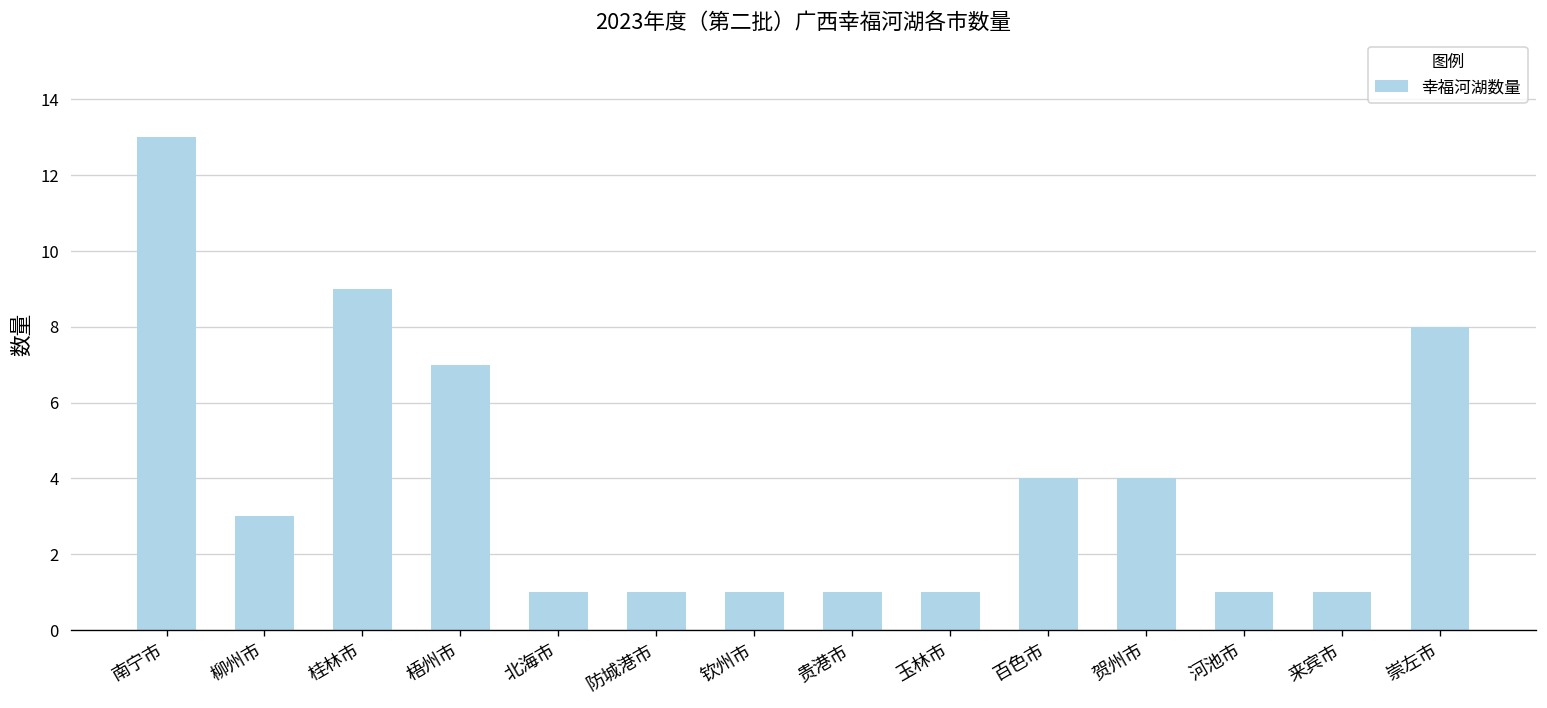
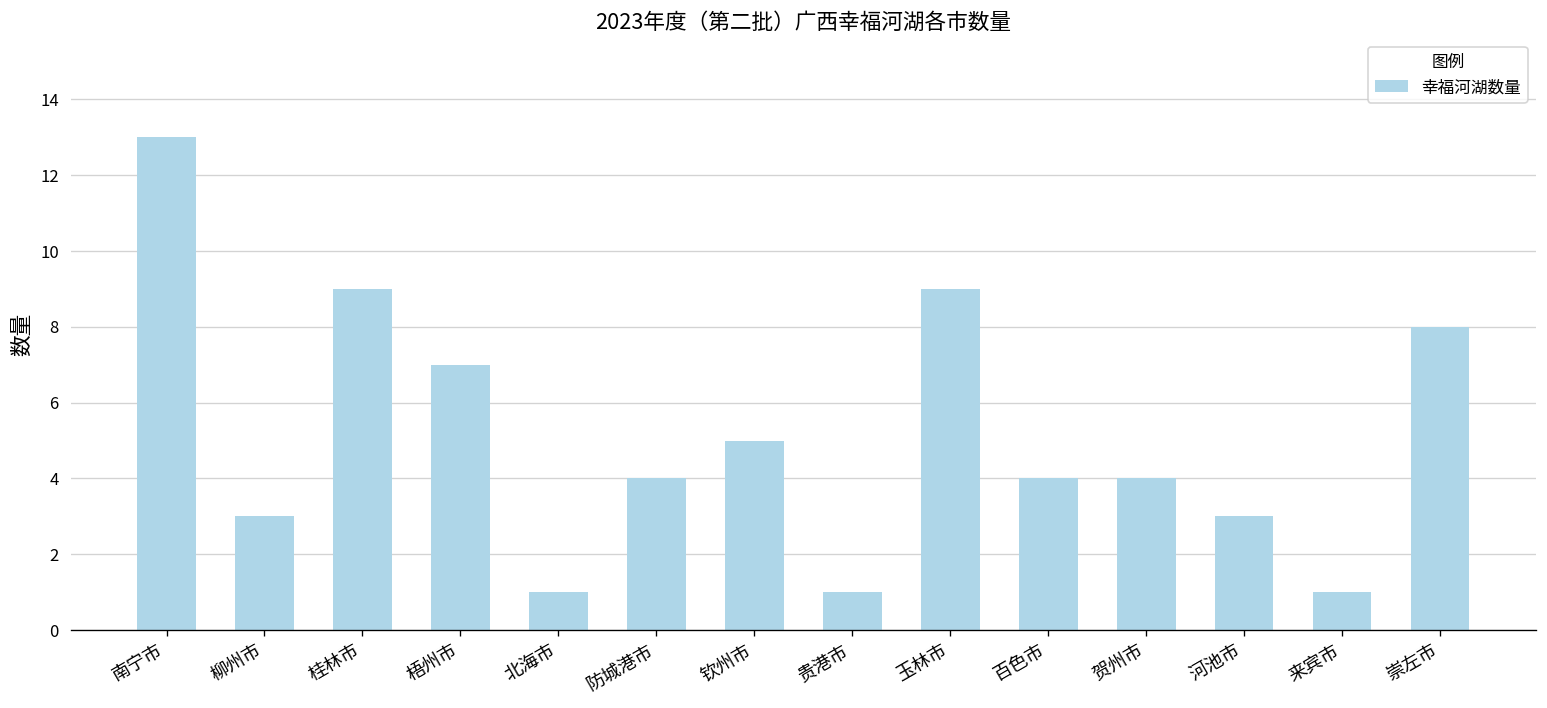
  {
    "南宁市": 13,
    "柳州市": 3,
    "桂林市": 9,
    "梧州市": 7,
    "北海市": 1,
-   "防城港市": 1,
-   "钦州市": 1,
+   "防城港市": 4,
+   "钦州市": 5,
    "贵港市": 1,
-   "玉林市": 1,
+   "玉林市": 9,
    "百色市": 4,
    "贺州市": 4,
-   "河池市": 1,
+   "河池市": 3,
    "来宾市": 1,
    "崇左市": 8
  }
